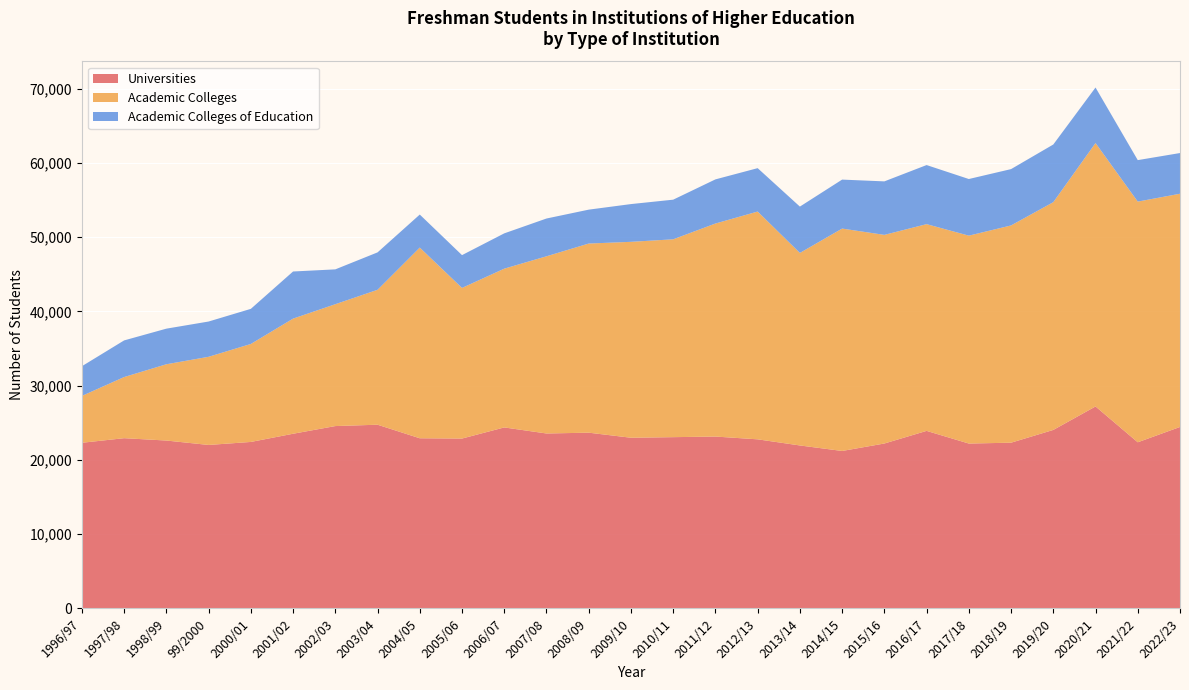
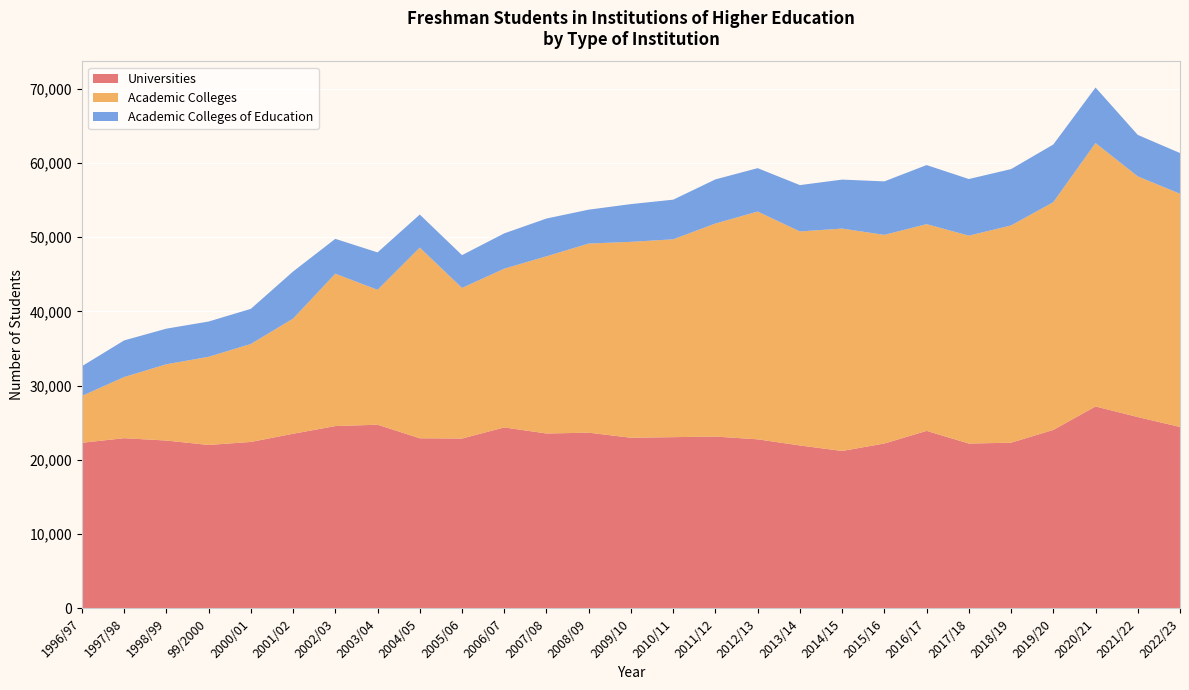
  {
    "Universities": {
      "1996/97": "22,000",
      "1997/98": "23,000",
      "1998/99": "23,000",
      "99/2000": "22,000",
      "2000/01": "22,000",
      "2001/02": "24,000",
      "2002/03": "25,000",
      "2003/04": "25,000",
      "2004/05": "23,000",
      "2005/06": "23,000",
      "2006/07": "24,000",
      "2007/08": "24,000",
      "2008/09": "24,000",
      "2009/10": "23,000",
      "2010/11": "23,000",
      "2011/12": "23,000",
      "2012/13": "23,000",
      "2013/14": "22,000",
      "2014/15": "21,000",
      "2015/16": "22,000",
      "2016/17": "24,000",
      "2017/18": "22,000",
      "2018/19": "22,000",
      "2019/20": "24,000",
      "2020/21": "27,000",
-     "2021/22": "22,000",
+     "2021/22": "26,000",
      "2022/23": "24,000"
    },
    "Academic Colleges": {
      "1996/97": "6,000",
      "1997/98": "8,000",
      "1998/99": "10,000",
      "99/2000": "12,000",
      "2000/01": "13,000",
      "2001/02": "16,000",
-     "2002/03": "16,000",
+     "2002/03": "21,000",
      "2003/04": "18,000",
      "2004/05": "26,000",
      "2005/06": "20,000",
      "2006/07": "21,000",
      "2007/08": "24,000",
      "2008/09": "25,000",
      "2009/10": "26,000",
      "2010/11": "27,000",
      "2011/12": "29,000",
      "2012/13": "31,000",
-     "2013/14": "26,000",
+     "2013/14": "29,000",
      "2014/15": "30,000",
      "2015/16": "28,000",
      "2016/17": "28,000",
      "2017/18": "28,000",
      "2018/19": "29,000",
      "2019/20": "31,000",
      "2020/21": "35,000",
      "2021/22": "32,000",
      "2022/23": "31,000"
    },
    "Academic Colleges of Education": {
      "1996/97": "4,000",
      "1997/98": "5,000",
      "1998/99": "5,000",
      "99/2000": "5,000",
      "2000/01": "5,000",
      "2001/02": "6,000",
      "2002/03": "5,000",
      "2003/04": "5,000",
      "2004/05": "4,000",
      "2005/06": "4,000",
      "2006/07": "5,000",
      "2007/08": "5,000",
      "2008/09": "5,000",
      "2009/10": "5,000",
      "2010/11": "5,000",
      "2011/12": "6,000",
      "2012/13": "6,000",
      "2013/14": "6,000",
      "2014/15": "7,000",
      "2015/16": "7,000",
      "2016/17": "8,000",
      "2017/18": "8,000",
      "2018/19": "8,000",
      "2019/20": "8,000",
      "2020/21": "7,000",
      "2021/22": "6,000",
      "2022/23": "5,000"
    }
  }
